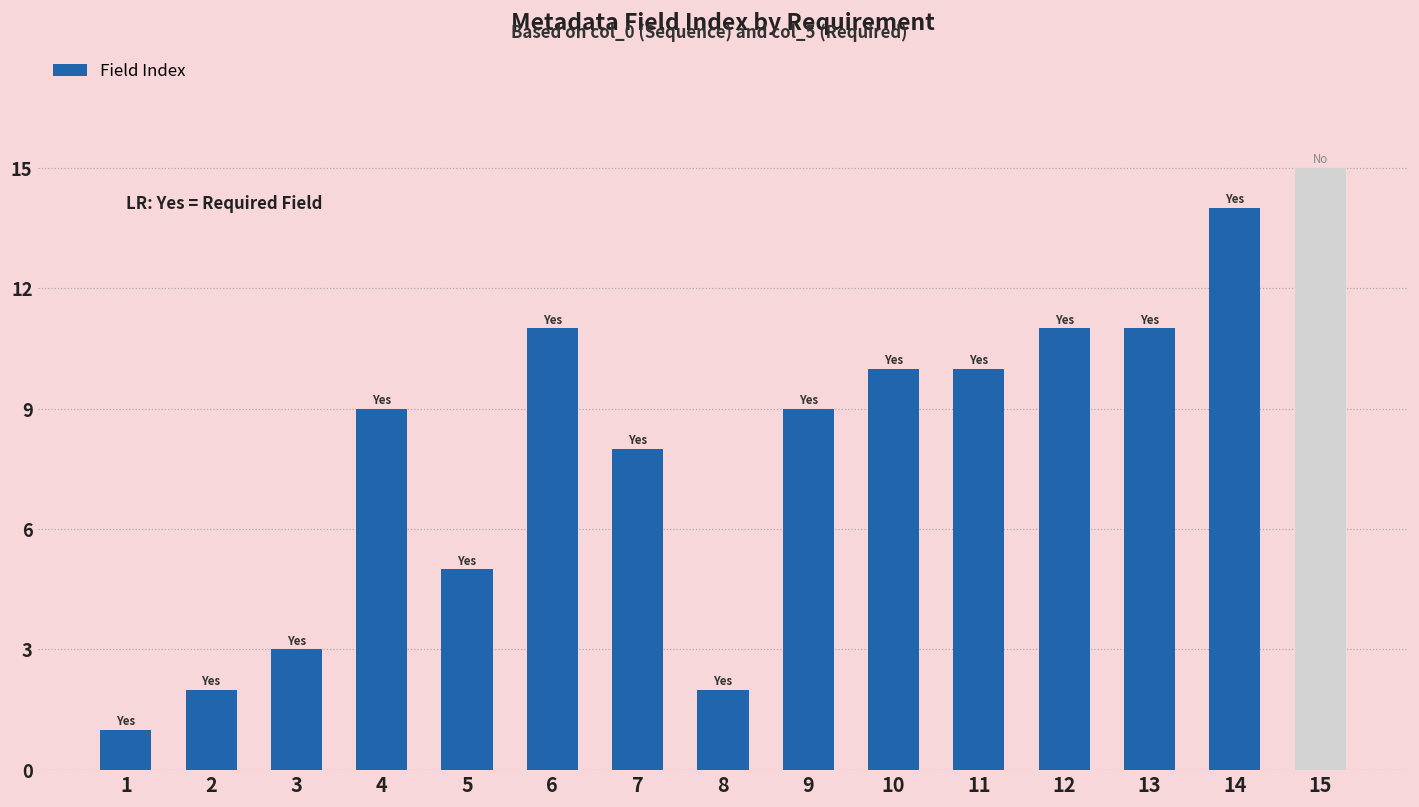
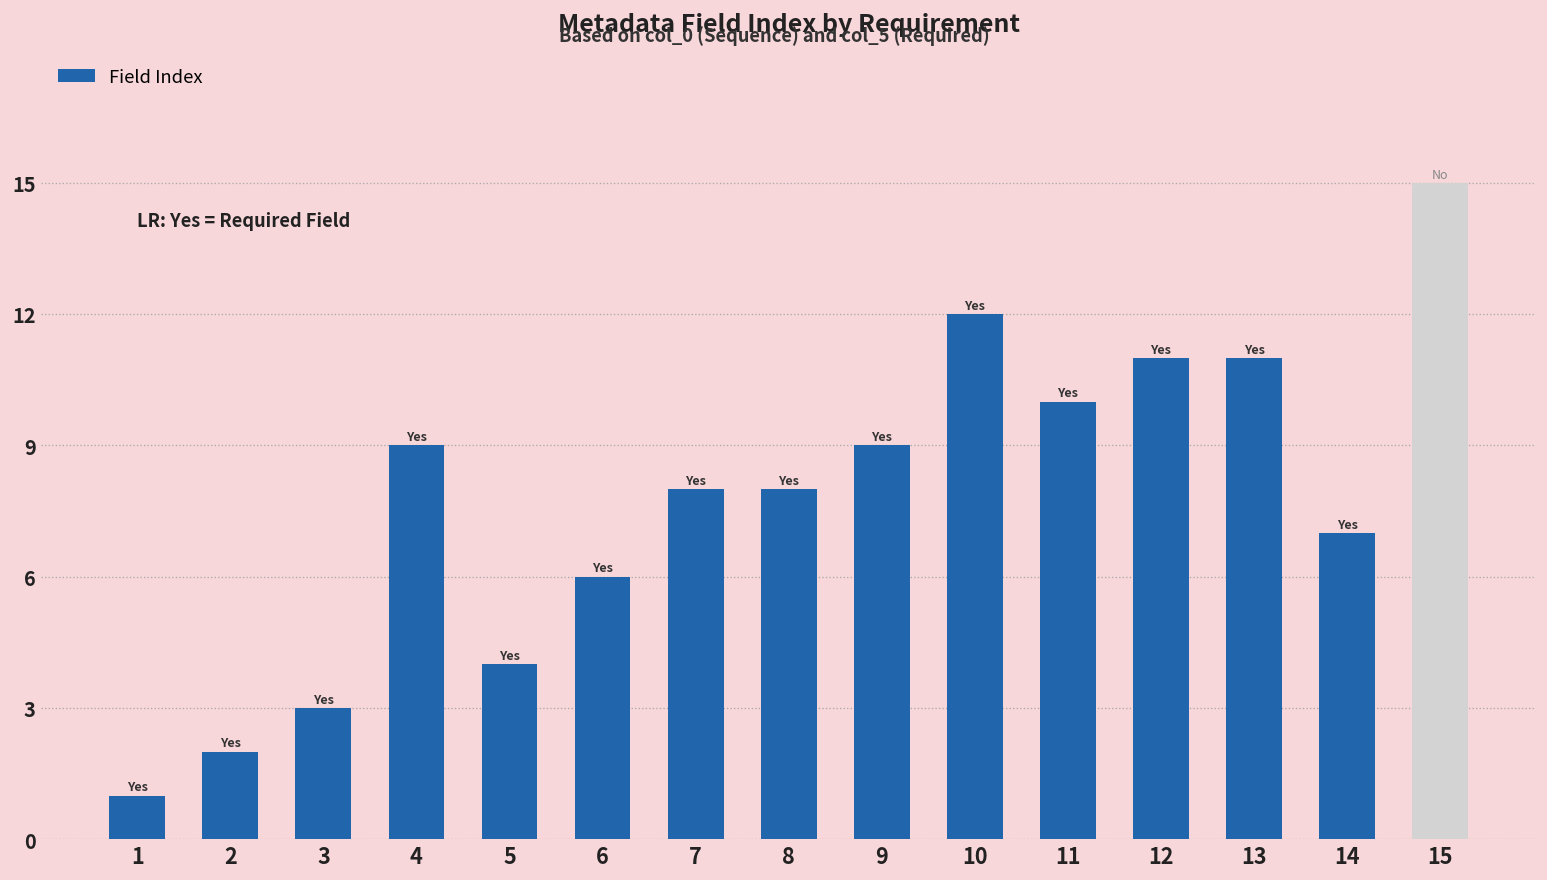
  {
    "1": 1,
    "2": 2,
    "3": 3,
    "4": 9,
-   "5": 5,
-   "6": 11,
+   "5": 4,
+   "6": 6,
    "7": 8,
-   "8": 2,
+   "8": 8,
    "9": 9,
-   "10": 10,
+   "10": 12,
    "11": 10,
    "12": 11,
    "13": 11,
-   "14": 14,
+   "14": 7,
    "15": 15
  }
